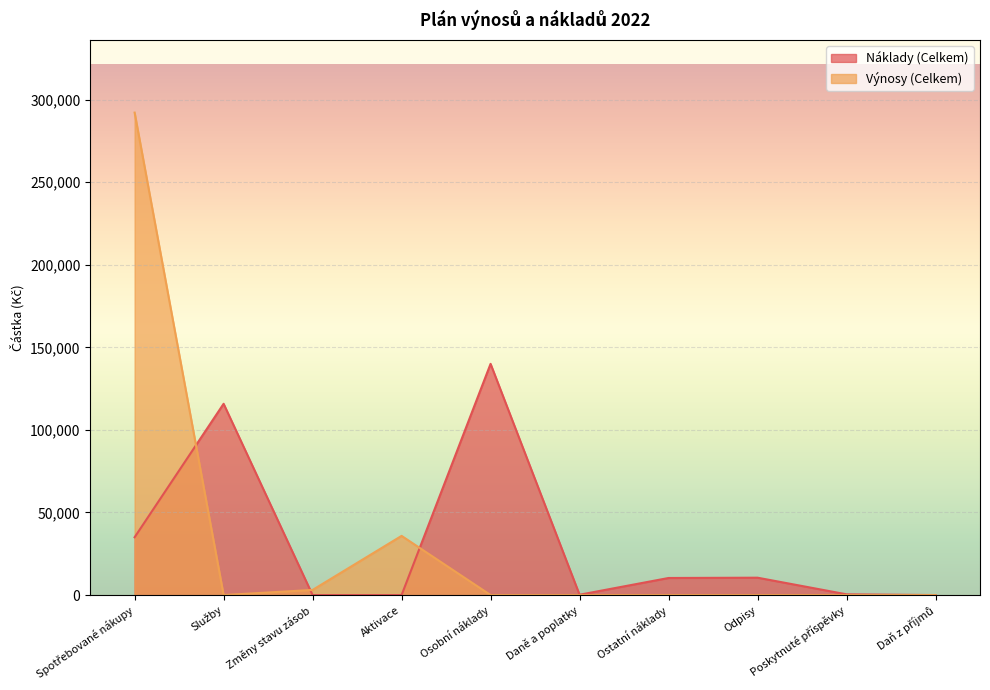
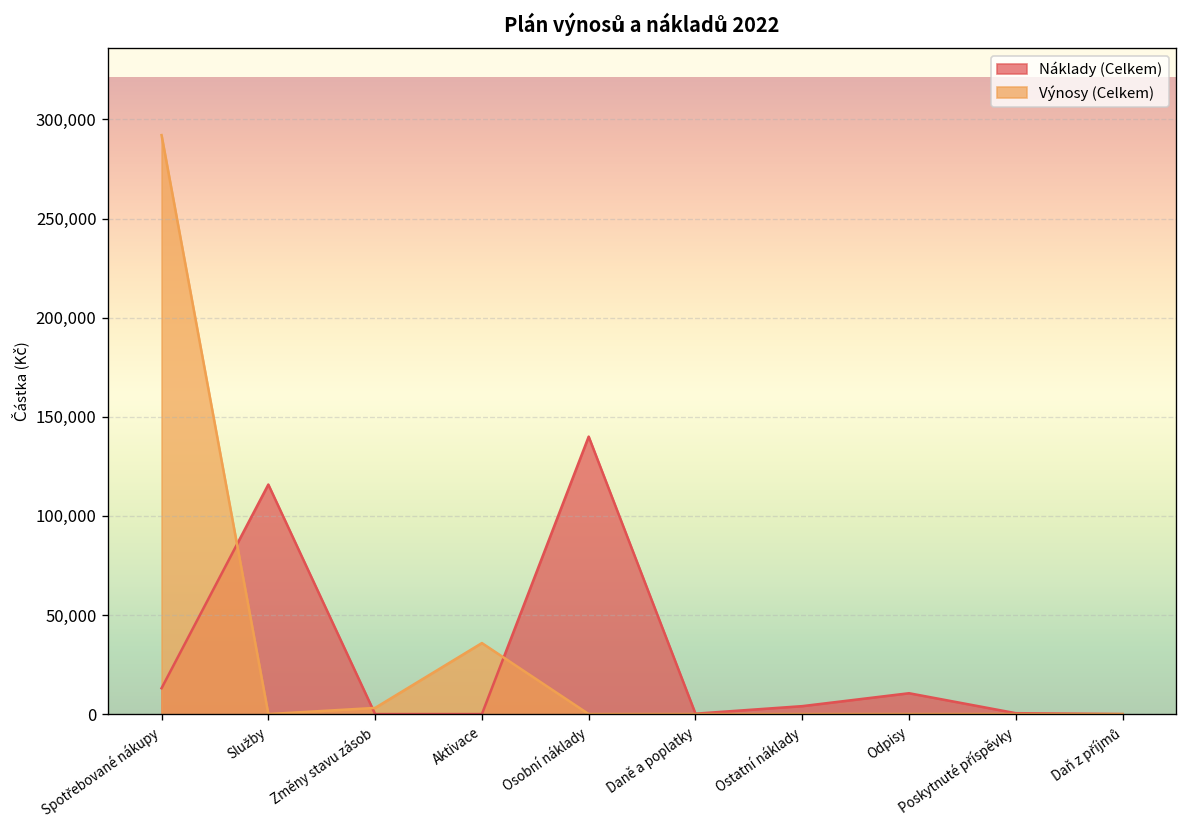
  {
    "Náklady (Celkem)": {
-     "Spotřebované nákupy": "35,000",
+     "Spotřebované nákupy": "13,000",
      "Služby": "116,000",
      "Změny stavu zásob": "0",
      "Aktivace": "0",
      "Osobní náklady": "140,000",
-     "Ostatní náklady": "10,000",
+     "Ostatní náklady": "4,000",
      "Odpisy": "11,000"
    },
    "Výnosy (Celkem)": {
      "Spotřebované nákupy": "292,000",
      "Služby": "0",
      "Změny stavu zásob": "3,000",
      "Aktivace": "36,000",
      "Osobní náklady": "0",
      "Ostatní náklady": "0",
      "Odpisy": "0"
    }
  }
